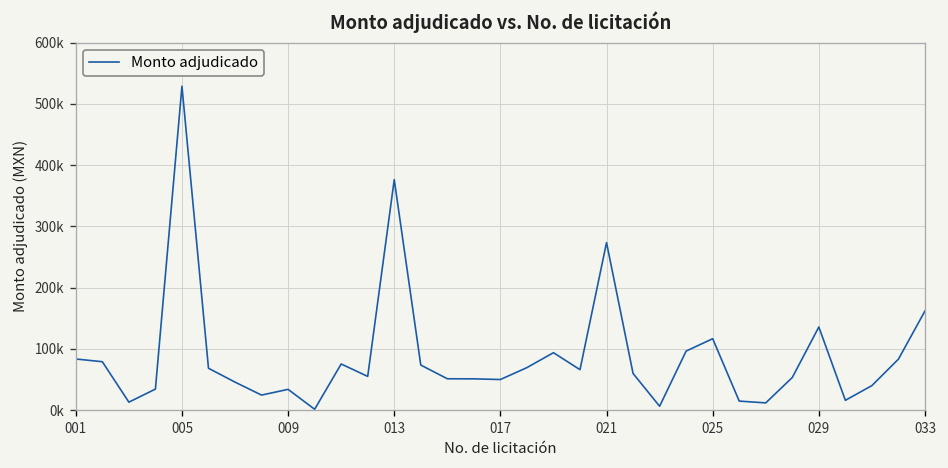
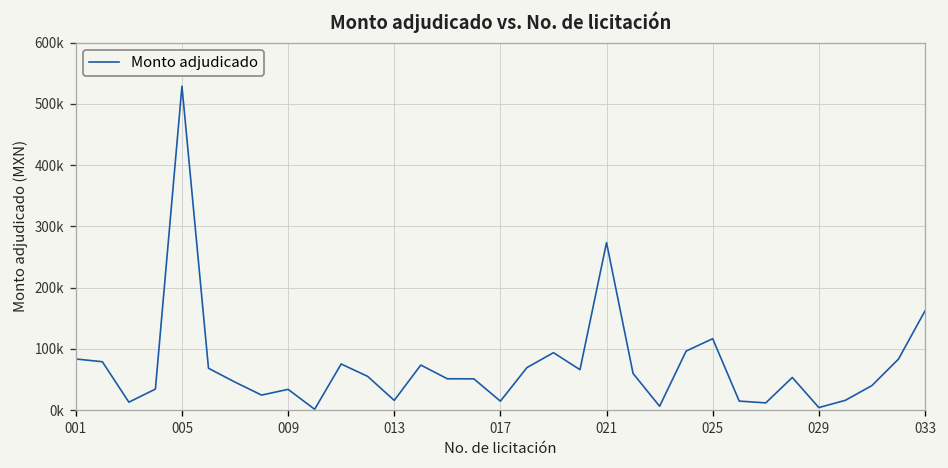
  {
    "001": 80000,
    "005": 530000,
    "009": 30000,
-   "013": 380000,
-   "017": 50000,
+   "013": 20000,
+   "017": 10000,
    "021": 270000,
    "025": 120000,
-   "029": 140000,
+   "029": 0,
    "033": 160000
  }
